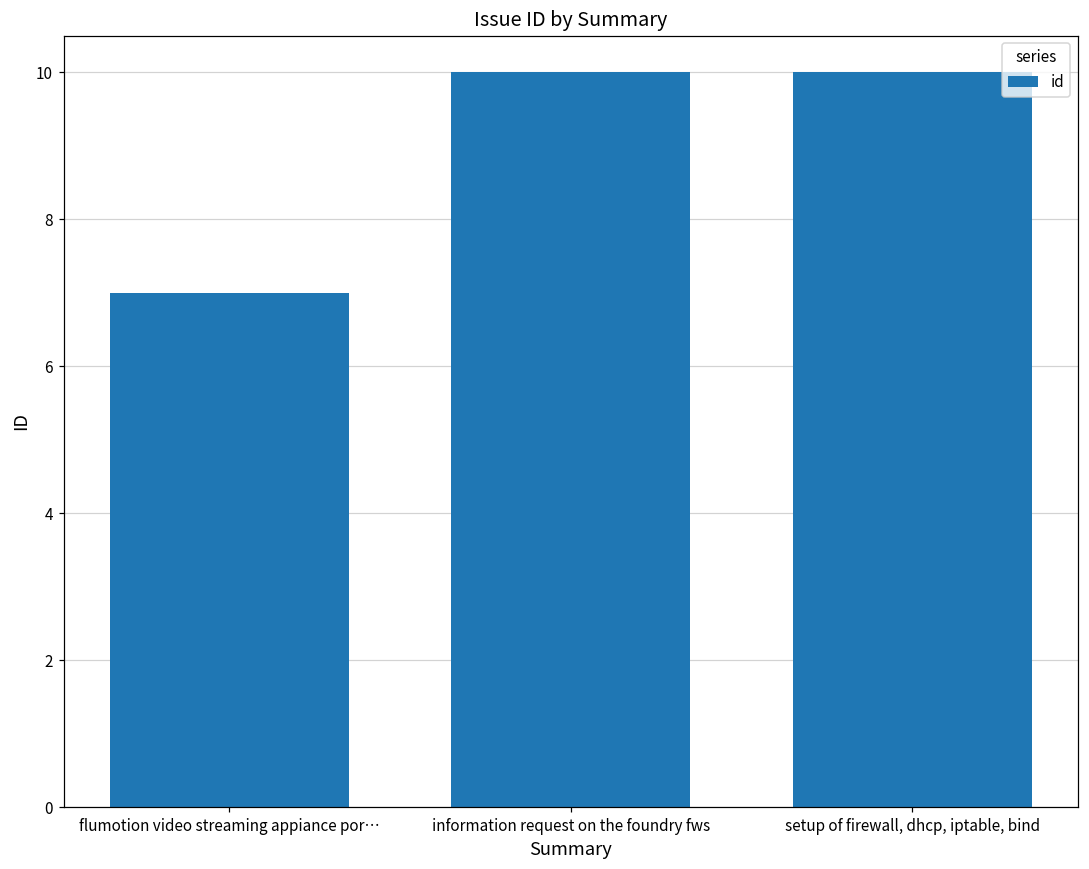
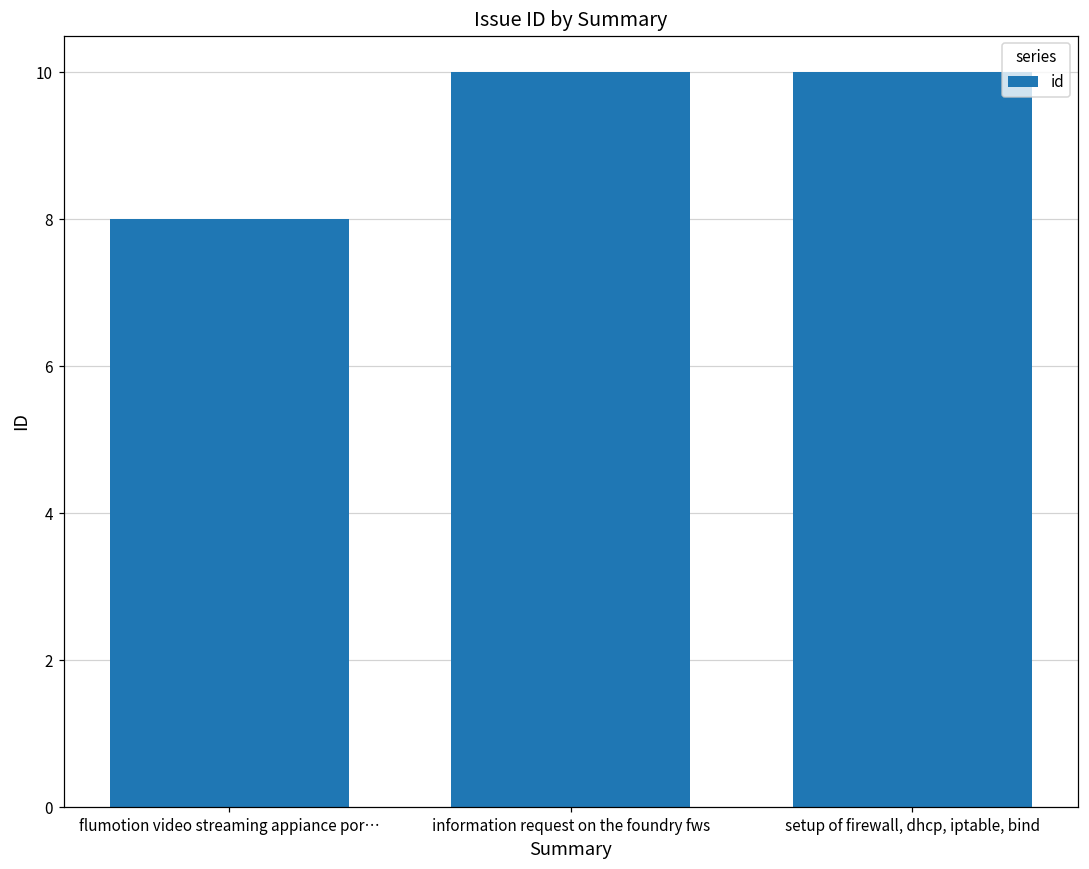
  {
-   "flumotion video streaming appiance por…": 7,
+   "flumotion video streaming appiance por…": 8,
    "information request on the foundry fws": 10,
    "setup of firewall, dhcp, iptable, bind": 10
  }
